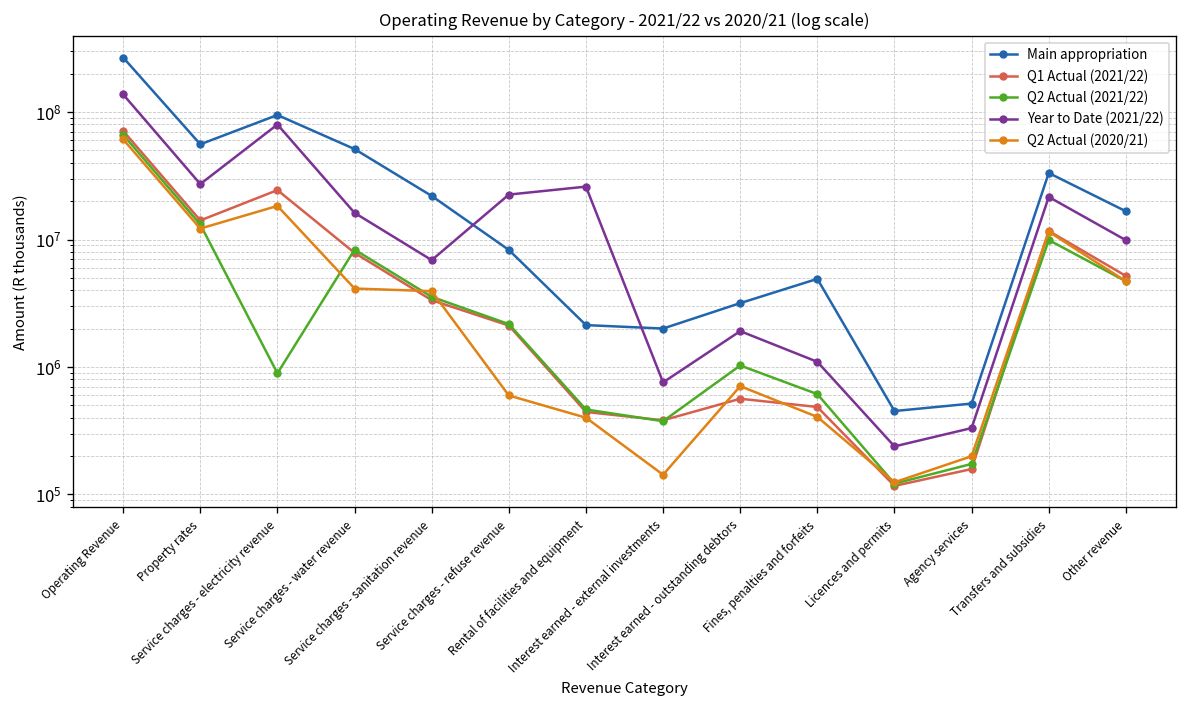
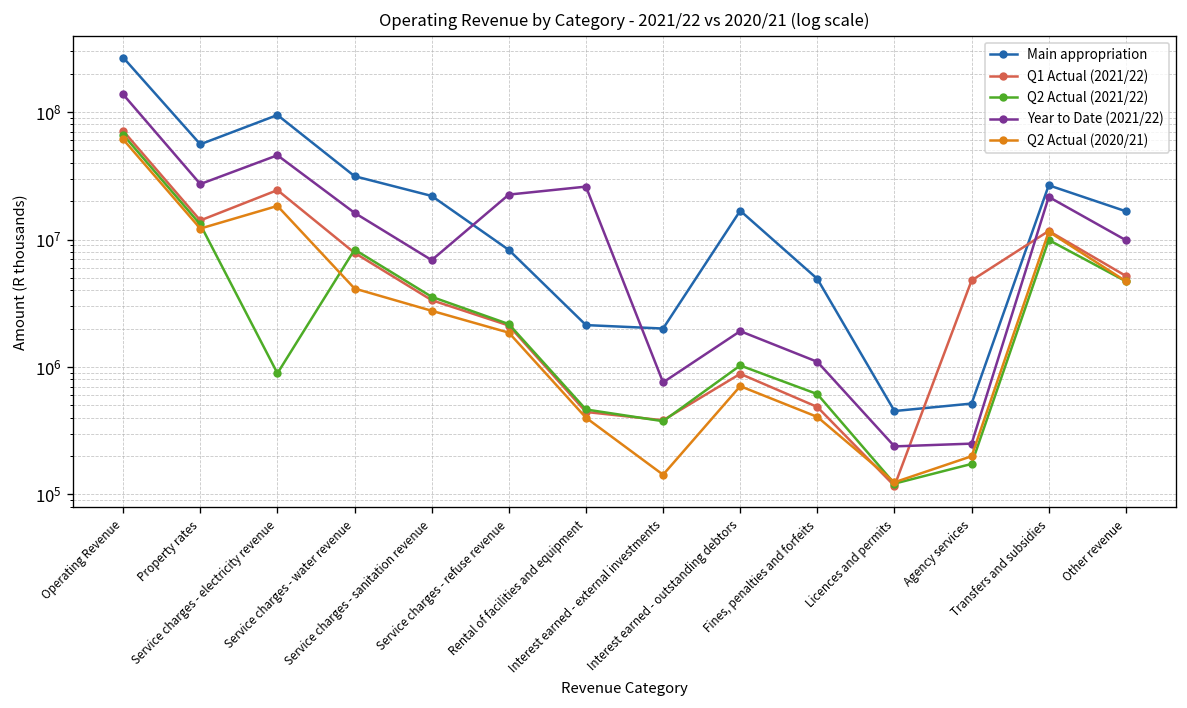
  {
    "Main appropriation": {
      "Operating Revenue": 270000000,
      "Property rates": 60000000,
      "Service charges - electricity revenue": 90000000,
-     "Service charges - water revenue": 50000000,
+     "Service charges - water revenue": 31000000,
      "Service charges - sanitation revenue": 22000000,
      "Service charges - refuse revenue": 8000000,
      "Rental of facilities and equipment": 2100000,
      "Interest earned - external investments": 2000000,
-     "Interest earned - outstanding debtors": 3200000,
+     "Interest earned - outstanding debtors": 17000000,
      "Fines, penalties and forfeits": 5000000,
      "Licences and permits": 450000,
      "Agency services": 500000,
-     "Transfers and subsidies": 33000000,
+     "Transfers and subsidies": 27000000,
      "Other revenue": 17000000
    },
    "Q1 Actual (2021/22)": {
      "Operating Revenue": 70000000,
      "Property rates": 14000000,
      "Service charges - electricity revenue": 24000000,
      "Service charges - water revenue": 8000000,
      "Service charges - sanitation revenue": 3300000,
-     "Interest earned - outstanding debtors": 600000,
+     "Interest earned - outstanding debtors": 900000,
      "Fines, penalties and forfeits": 500000,
-     "Agency services": 160000,
+     "Agency services": 5000000,
      "Other revenue": 5000000
    },
    "Q2 Actual (2021/22)": {
      "Operating Revenue": 70000000,
      "Property rates": 13000000,
      "Service charges - electricity revenue": 900000,
      "Service charges - water revenue": 8000000,
      "Service charges - sanitation revenue": 3600000,
      "Interest earned - outstanding debtors": 1000000,
      "Fines, penalties and forfeits": 600000,
      "Agency services": 170000,
      "Transfers and subsidies": 10000000
    },
    "Year to Date (2021/22)": {
      "Operating Revenue": 140000000,
      "Property rates": 27000000,
-     "Service charges - electricity revenue": 80000000,
+     "Service charges - electricity revenue": 46000000,
      "Service charges - water revenue": 16000000,
      "Service charges - sanitation revenue": 7000000,
      "Service charges - refuse revenue": 23000000,
      "Rental of facilities and equipment": 26000000,
      "Interest earned - external investments": 800000,
      "Interest earned - outstanding debtors": 1900000,
      "Fines, penalties and forfeits": 1100000,
      "Licences and permits": 240000,
-     "Agency services": 330000,
+     "Agency services": 250000,
      "Transfers and subsidies": 22000000,
      "Other revenue": 10000000
    },
    "Q2 Actual (2020/21)": {
      "Operating Revenue": 60000000,
      "Property rates": 12000000,
      "Service charges - electricity revenue": 18000000,
      "Service charges - water revenue": 4100000,
-     "Service charges - sanitation revenue": 3900000,
-     "Service charges - refuse revenue": 600000,
+     "Service charges - sanitation revenue": 2800000,
+     "Service charges - refuse revenue": 1900000,
      "Rental of facilities and equipment": 400000,
      "Interest earned - external investments": 140000,
      "Interest earned - outstanding debtors": 700000,
      "Fines, penalties and forfeits": 410000,
      "Agency services": 200000
    }
  }
